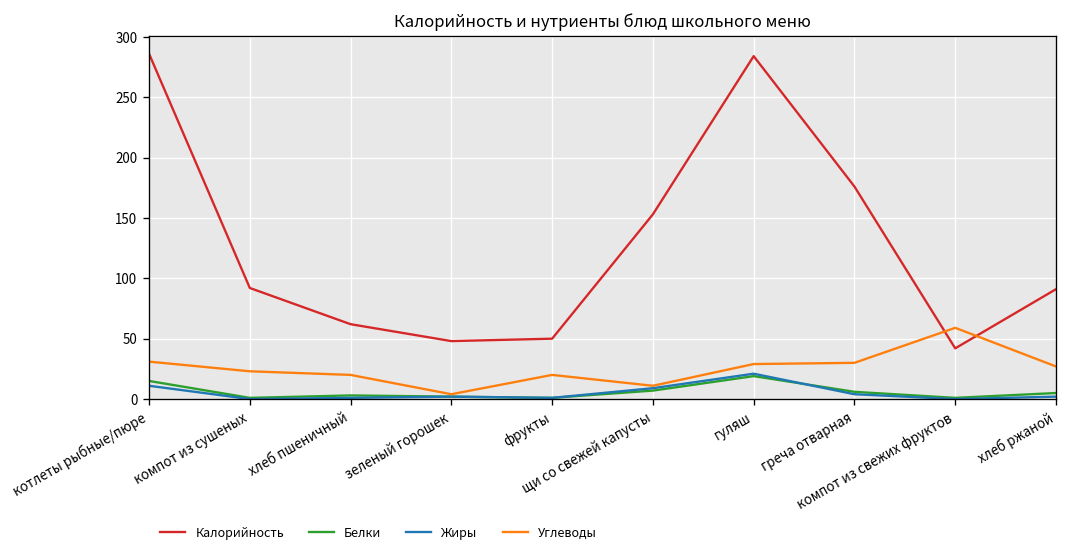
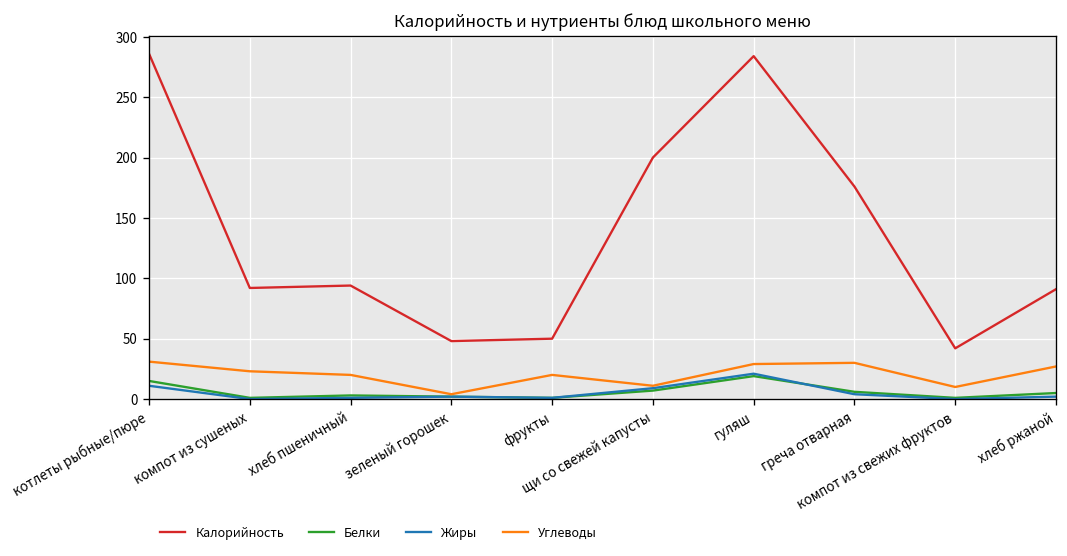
  {
    "Калорийность": {
      "котлеты рыбные/пюре": 286,
      "компот из сушеных": 92,
-     "хлеб пшеничный": 62,
+     "хлеб пшеничный": 94,
      "зеленый горошек": 48,
      "фрукты": 50,
-     "щи со свежей капусты": 153,
+     "щи со свежей капусты": 200,
      "гуляш": 284,
      "греча отварная": 176,
      "компот из свежих фруктов": 42,
      "хлеб ржаной": 91
    },
    "Белки": {
      "котлеты рыбные/пюре": 15,
      "хлеб ржаной": 5
    },
    "Жиры": {
      "котлеты рыбные/пюре": 11,
      "хлеб ржаной": 2
    },
    "Углеводы": {
      "котлеты рыбные/пюре": 31,
      "компот из сушеных": 23,
      "хлеб пшеничный": 20,
      "фрукты": 20,
      "гуляш": 29,
      "греча отварная": 30,
-     "компот из свежих фруктов": 59,
+     "компот из свежих фруктов": 10,
      "хлеб ржаной": 27
    }
  }
